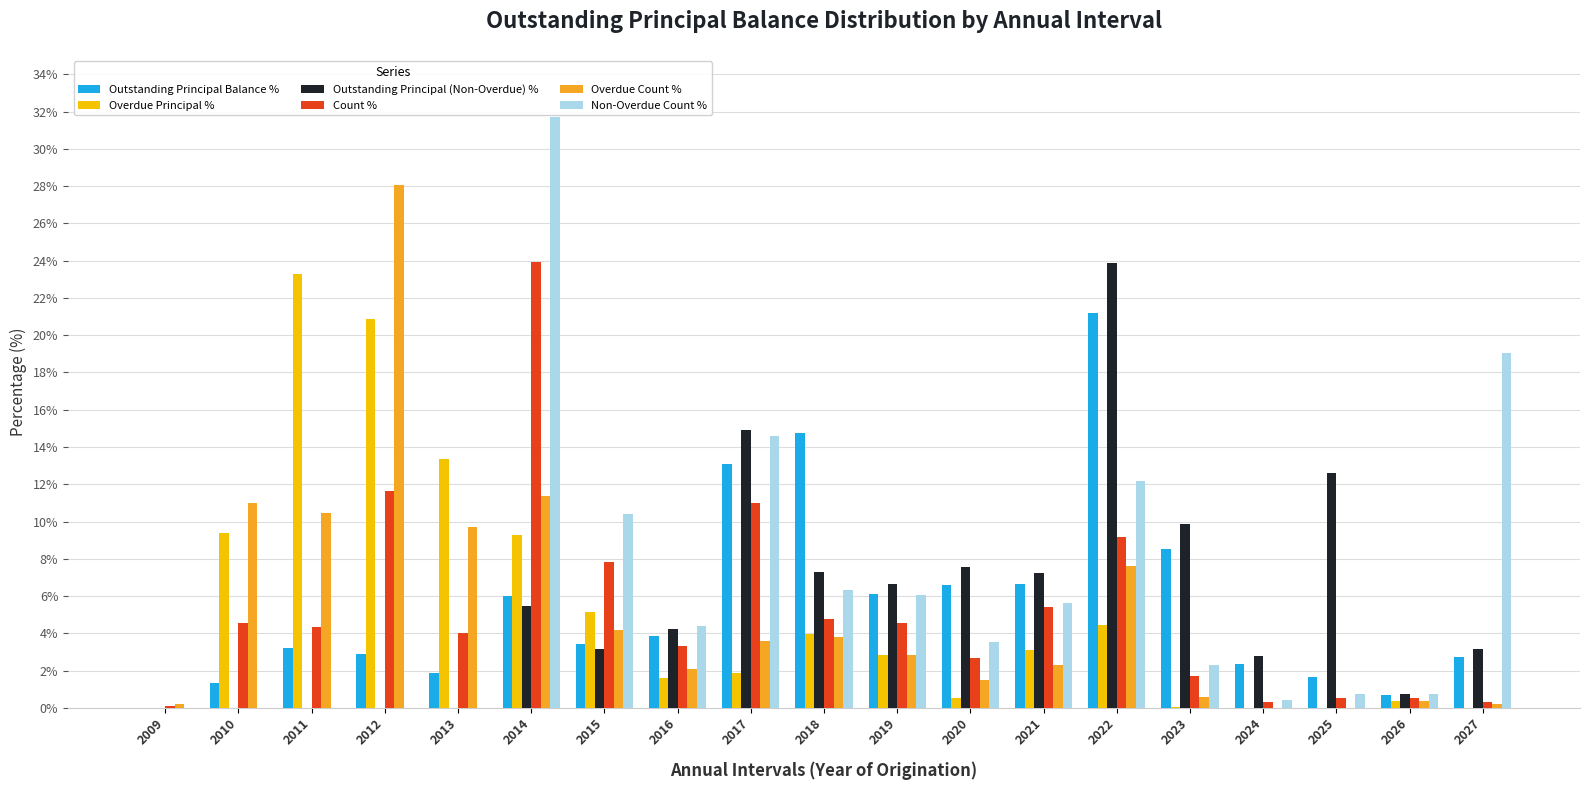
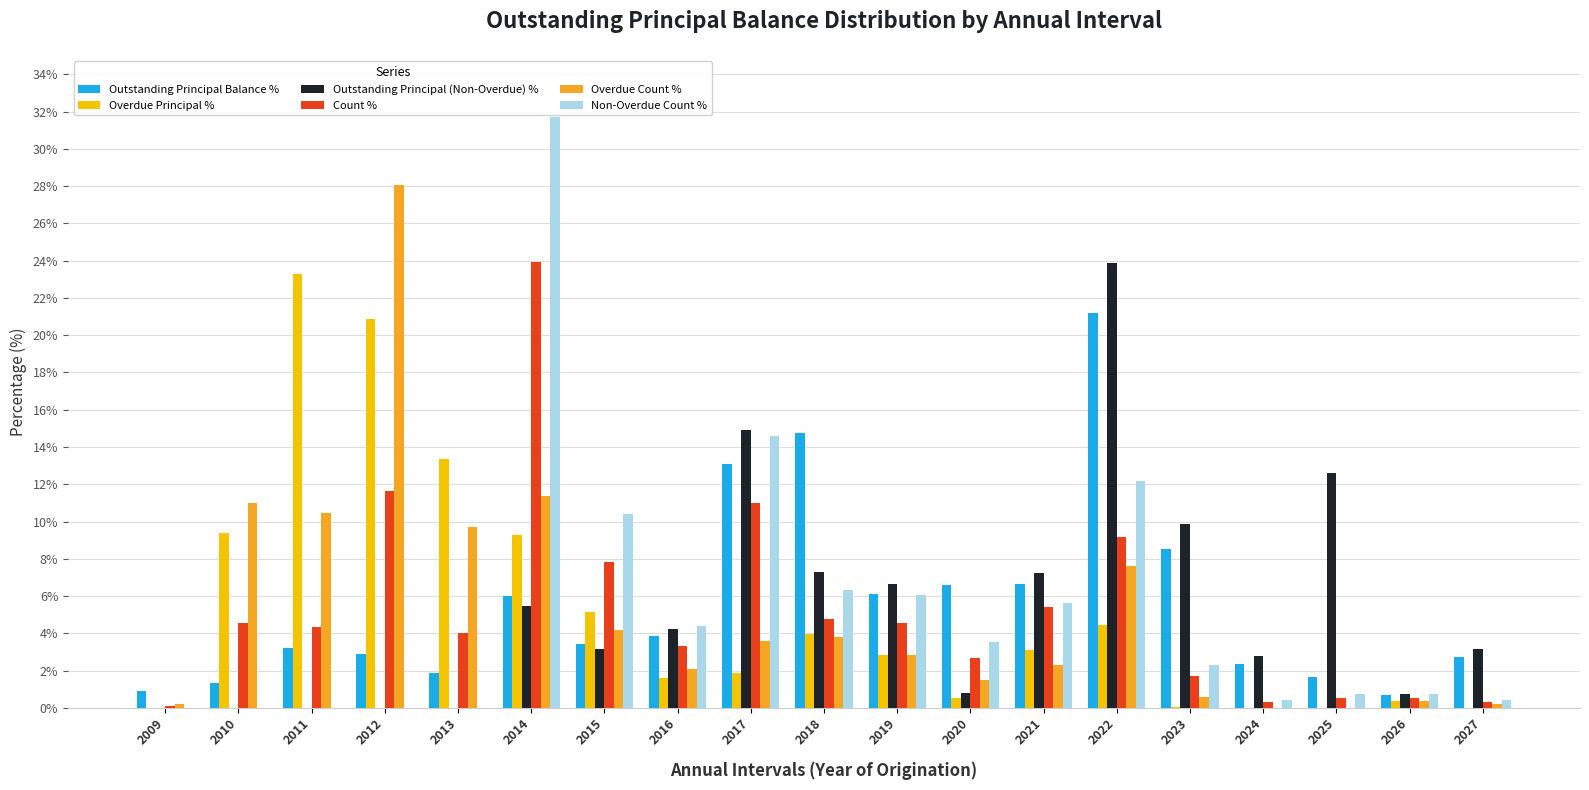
  {
    "Outstanding Principal Balance %": {
-     "2009": "0.0%",
+     "2009": "0.9%",
      "2010": "1.3%",
      "2011": "3.2%",
      "2012": "2.9%",
      "2013": "1.9%",
      "2014": "6.0%",
      "2015": "3.4%",
      "2016": "3.9%",
      "2017": "13.1%",
      "2018": "14.7%",
      "2019": "6.1%",
      "2020": "6.6%",
      "2021": "6.7%",
      "2022": "21.2%",
      "2023": "8.5%",
      "2024": "2.4%",
      "2025": "1.6%",
      "2026": "0.7%",
      "2027": "2.7%"
    },
    "Outstanding Principal (Non-Overdue) %": {
      "2009": "0.0%",
      "2010": "0.0%",
      "2011": "0.0%",
      "2012": "0.0%",
      "2013": "0.0%",
      "2014": "5.5%",
      "2015": "3.2%",
      "2016": "4.2%",
      "2017": "14.9%",
      "2018": "7.3%",
      "2019": "6.7%",
-     "2020": "7.6%",
+     "2020": "0.8%",
      "2021": "7.2%",
      "2022": "23.9%",
      "2023": "9.9%",
      "2024": "2.8%",
      "2025": "12.6%",
      "2026": "0.7%",
      "2027": "3.2%"
    },
    "Count %": {
      "2010": "4.6%",
      "2011": "4.3%",
      "2012": "11.6%",
      "2013": "4.0%",
      "2014": "23.9%",
      "2015": "7.9%",
      "2016": "3.3%",
      "2017": "11.0%",
      "2018": "4.8%",
      "2019": "4.6%",
      "2020": "2.7%",
      "2021": "5.4%",
      "2022": "9.2%",
      "2023": "1.7%",
      "2024": "0.3%",
      "2025": "0.6%",
      "2026": "0.6%",
      "2027": "0.3%"
    },
    "Non-Overdue Count %": {
      "2009": "0.0%",
      "2010": "0.0%",
      "2011": "0.0%",
      "2012": "0.0%",
      "2013": "0.0%",
      "2014": "31.7%",
      "2015": "10.4%",
      "2016": "4.4%",
      "2017": "14.6%",
      "2018": "6.4%",
      "2019": "6.0%",
      "2020": "3.5%",
      "2021": "5.6%",
      "2022": "12.2%",
      "2023": "2.3%",
      "2024": "0.4%",
      "2025": "0.7%",
      "2026": "0.7%",
-     "2027": "19.1%"
+     "2027": "0.4%"
    }
  }
